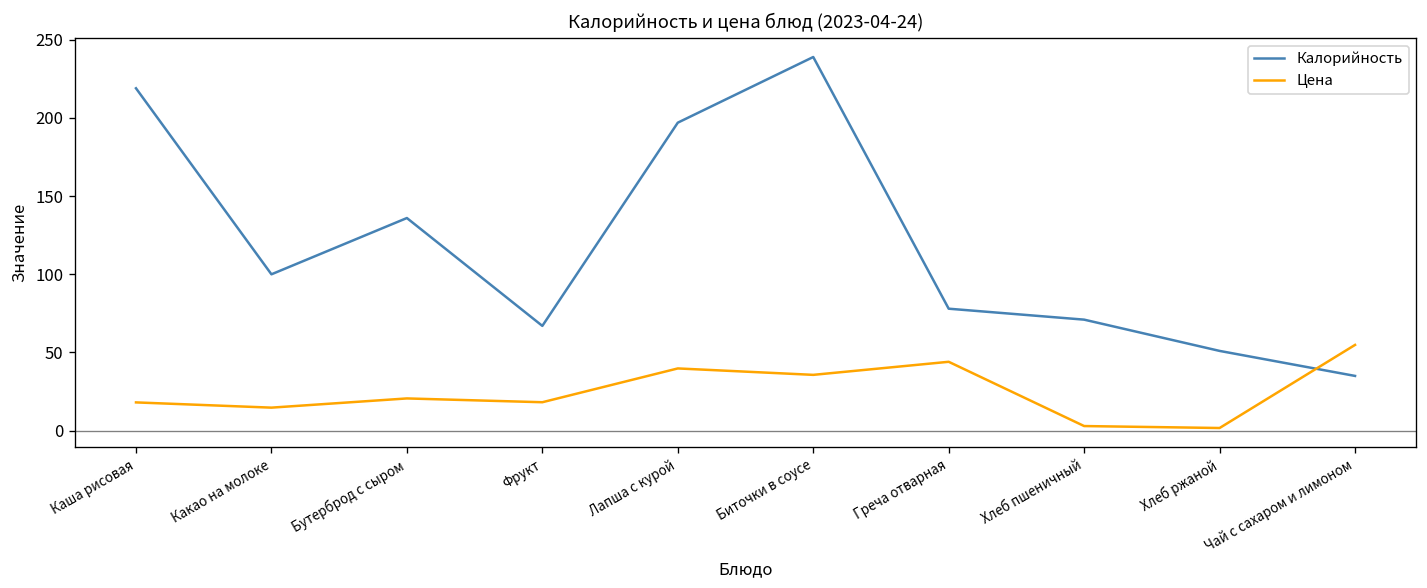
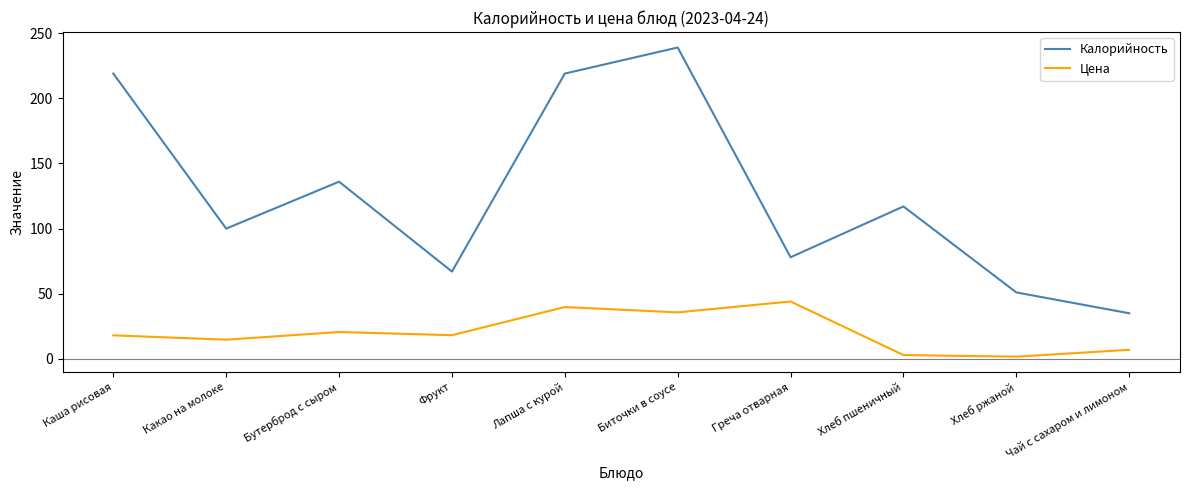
  {
    "Калорийность": {
      "Каша рисовая": 219,
      "Какао на молоке": 100,
      "Бутерброд с сыром": 136,
      "Фрукт": 67,
-     "Лапша с курой": 197,
+     "Лапша с курой": 219,
      "Биточки в соусе": 239,
      "Греча отварная": 78,
-     "Хлеб пшеничный": 71,
+     "Хлеб пшеничный": 117,
      "Хлеб ржаной": 51,
      "Чай с сахаром и лимоном": 35
    },
    "Цена": {
      "Каша рисовая": 18,
      "Какао на молоке": 15,
      "Бутерброд с сыром": 21,
      "Фрукт": 18,
      "Лапша с курой": 40,
      "Биточки в соусе": 36,
      "Греча отварная": 44,
      "Хлеб пшеничный": 3,
      "Хлеб ржаной": 2,
-     "Чай с сахаром и лимоном": 55
+     "Чай с сахаром и лимоном": 7
    }
  }
